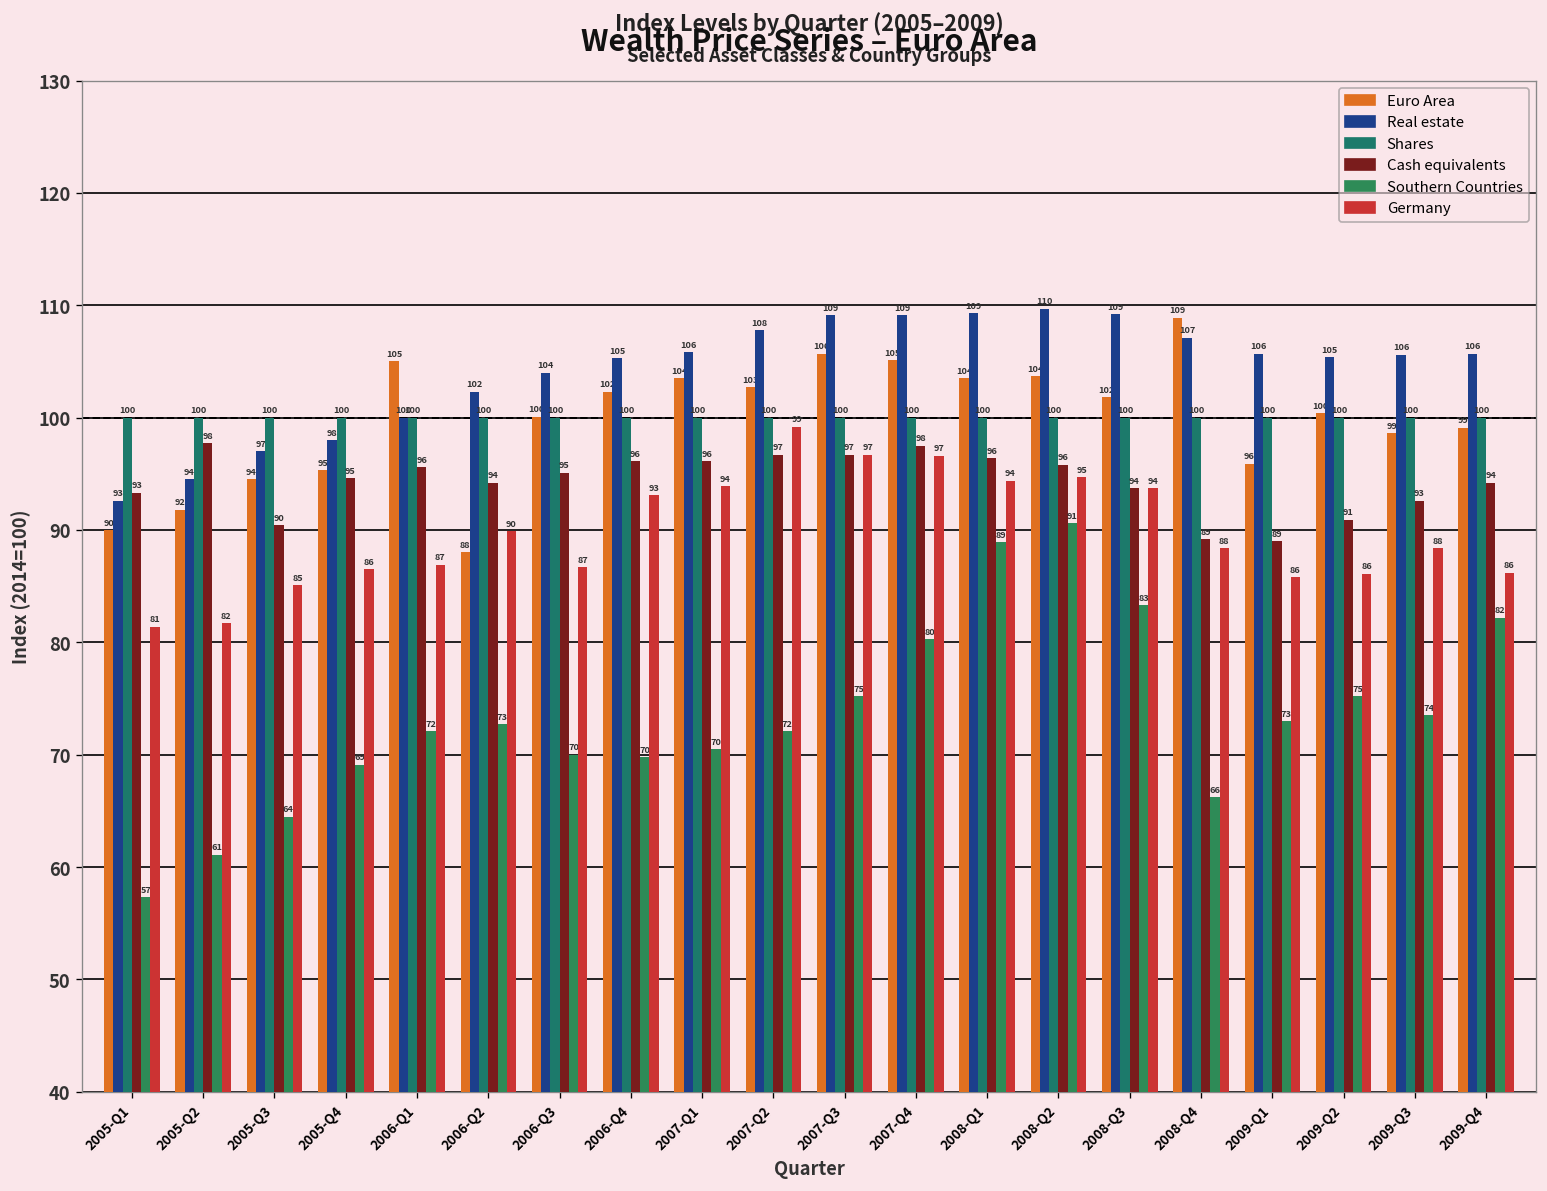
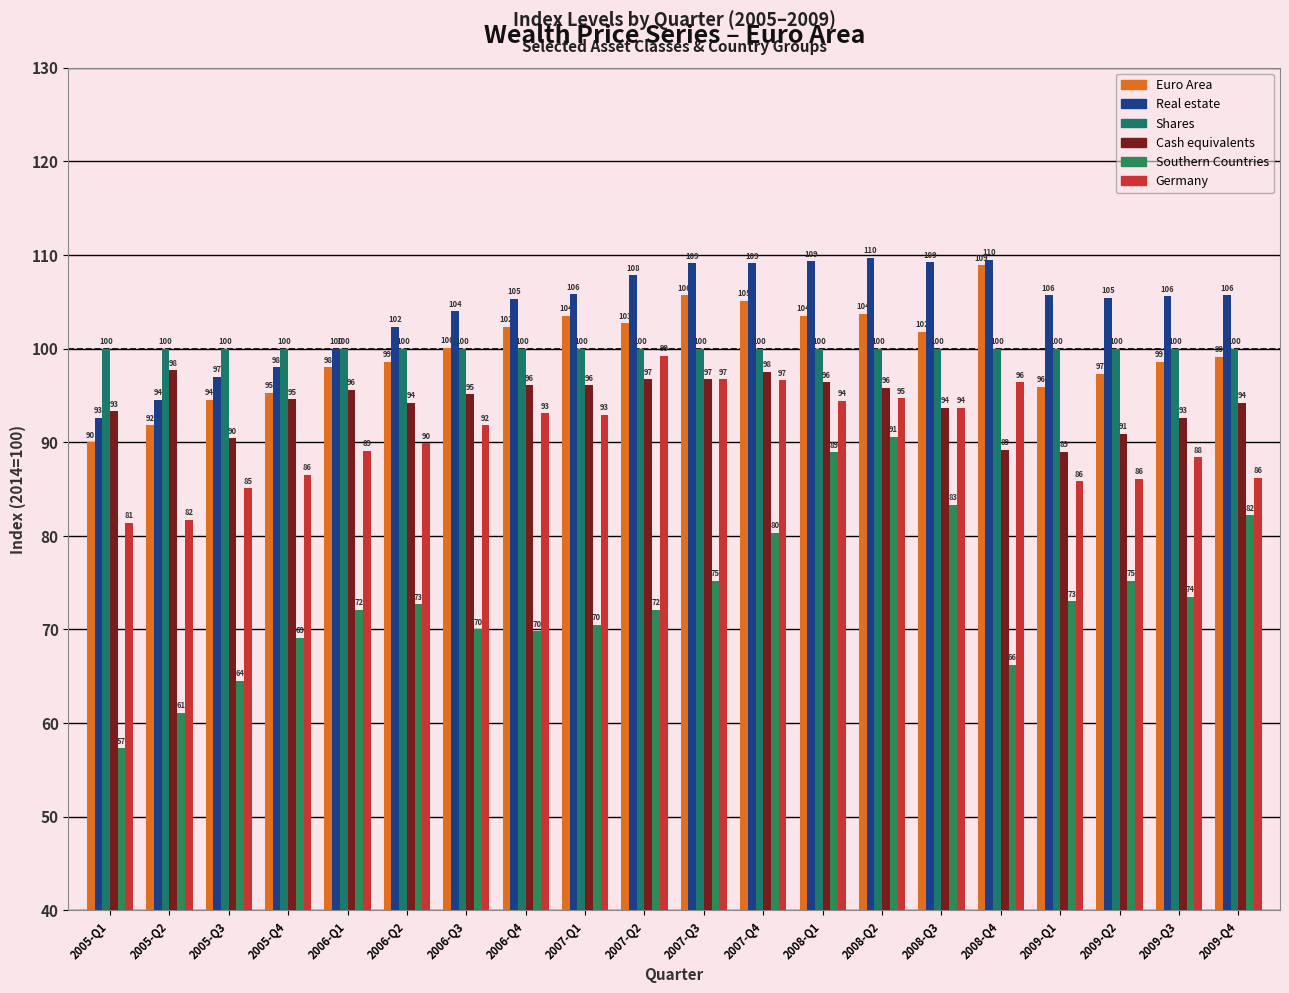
  {
    "Euro Area": {
      "2005-Q1": 90,
      "2005-Q2": 92,
      "2005-Q3": 94,
      "2005-Q4": 95,
-     "2006-Q1": 105,
-     "2006-Q2": 88,
+     "2006-Q1": 98,
+     "2006-Q2": 99,
      "2006-Q3": 100,
      "2006-Q4": 102,
      "2007-Q1": 104,
      "2007-Q2": 103,
      "2007-Q3": 106,
      "2007-Q4": 105,
      "2008-Q1": 104,
      "2008-Q2": 104,
      "2008-Q3": 102,
      "2009-Q1": 96,
-     "2009-Q2": 100,
+     "2009-Q2": 97,
      "2009-Q3": 99,
      "2009-Q4": 99
    },
    "Real estate": {
      "2005-Q1": 93,
      "2005-Q2": 94,
      "2005-Q3": 97,
      "2005-Q4": 98,
      "2006-Q2": 102,
      "2006-Q3": 104,
      "2006-Q4": 105,
      "2007-Q1": 106,
      "2007-Q2": 108,
      "2007-Q3": 109,
      "2007-Q4": 109,
      "2008-Q1": 109,
      "2008-Q2": 110,
      "2008-Q3": 109,
-     "2008-Q4": 107,
+     "2008-Q4": 110,
      "2009-Q1": 106,
      "2009-Q2": 105,
      "2009-Q3": 106,
      "2009-Q4": 106
    },
    "Cash equivalents": {
      "2005-Q1": 93,
      "2005-Q2": 98,
      "2005-Q3": 90,
      "2005-Q4": 95,
      "2006-Q1": 96,
      "2006-Q2": 94,
      "2006-Q3": 95,
      "2006-Q4": 96,
      "2007-Q1": 96,
      "2007-Q2": 97,
      "2007-Q3": 97,
      "2007-Q4": 98,
      "2008-Q1": 96,
      "2008-Q2": 96,
      "2008-Q3": 94,
      "2008-Q4": 89,
      "2009-Q1": 89,
      "2009-Q2": 91,
      "2009-Q3": 93,
      "2009-Q4": 94
    },
    "Germany": {
      "2005-Q1": 81,
      "2005-Q2": 82,
      "2005-Q3": 85,
      "2005-Q4": 86,
-     "2006-Q1": 87,
+     "2006-Q1": 89,
      "2006-Q2": 90,
-     "2006-Q3": 87,
+     "2006-Q3": 92,
      "2006-Q4": 93,
-     "2007-Q1": 94,
+     "2007-Q1": 93,
      "2007-Q2": 99,
      "2007-Q3": 97,
      "2007-Q4": 97,
      "2008-Q1": 94,
      "2008-Q2": 95,
      "2008-Q3": 94,
-     "2008-Q4": 88,
+     "2008-Q4": 96,
      "2009-Q1": 86,
      "2009-Q2": 86,
      "2009-Q3": 88,
      "2009-Q4": 86
    }
  }
